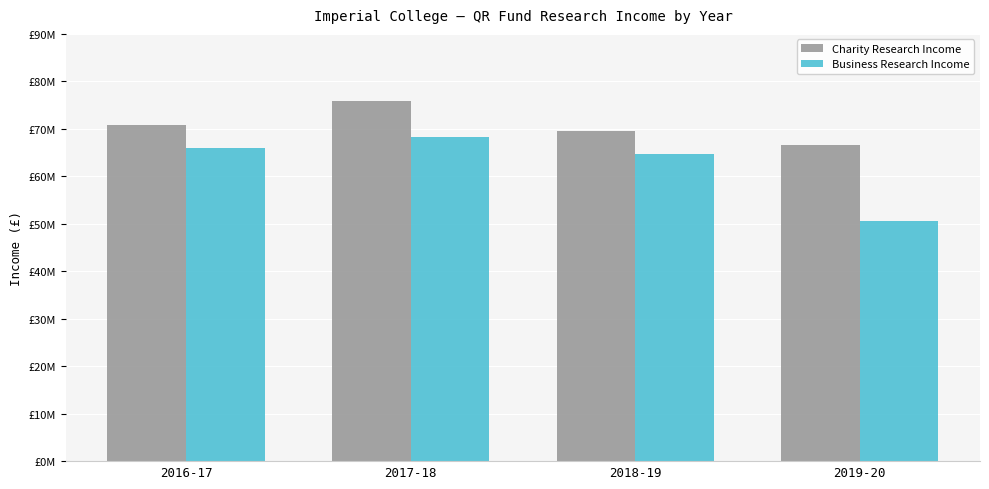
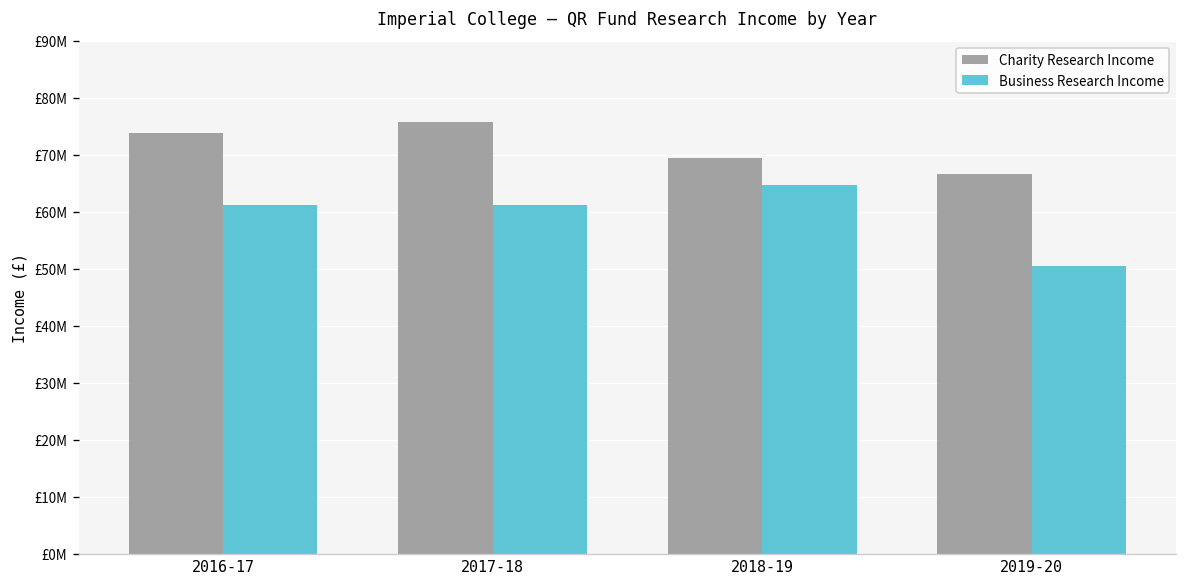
  {
    "Charity Research Income": {
-     "2016-17": "£71000000",
+     "2016-17": "£74000000",
      "2017-18": "£76000000",
      "2018-19": "£69000000",
      "2019-20": "£67000000"
    },
    "Business Research Income": {
-     "2016-17": "£66000000",
-     "2017-18": "£68000000",
+     "2016-17": "£61000000",
+     "2017-18": "£61000000",
      "2018-19": "£65000000",
      "2019-20": "£51000000"
    }
  }
